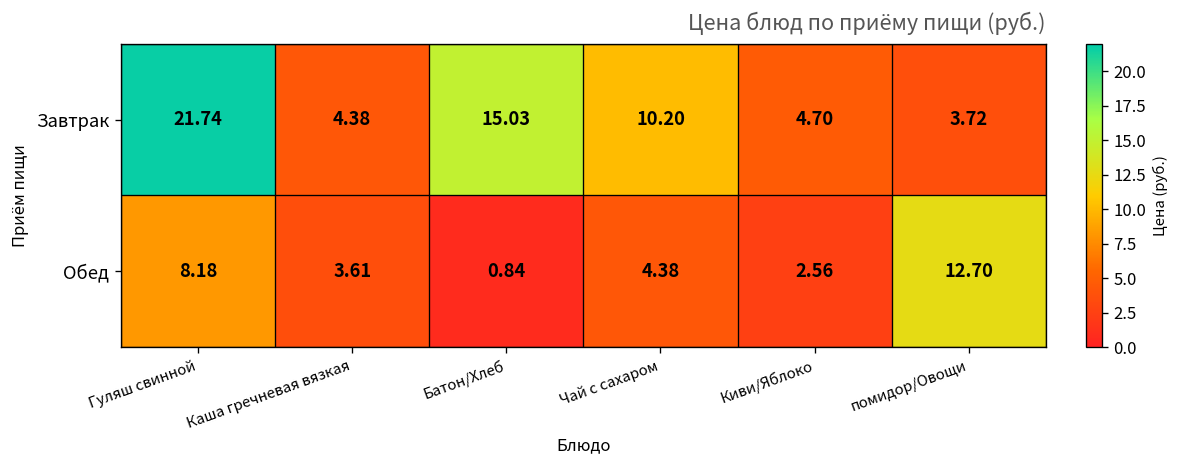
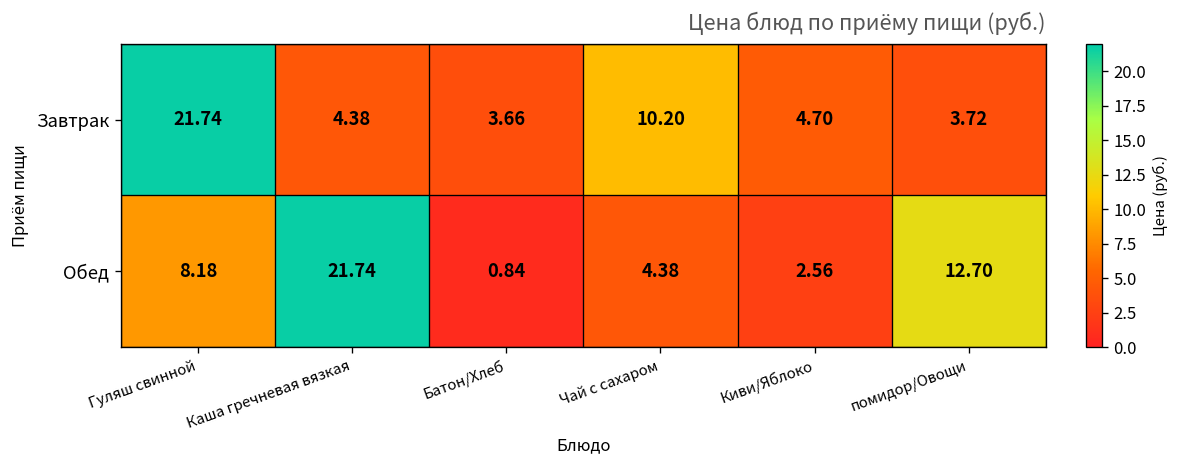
  {
    "Завтрак": {
      "Гуляш свинной": 21.74,
      "Каша гречневая вязкая": 4.38,
-     "Батон/Хлеб": 15.03,
+     "Батон/Хлеб": 3.66,
      "Чай с сахаром": 10.20,
      "Киви/Яблоко": 4.70,
      "помидор/Овощи": 3.72
    },
    "Обед": {
      "Гуляш свинной": 8.18,
-     "Каша гречневая вязкая": 3.61,
+     "Каша гречневая вязкая": 21.74,
      "Батон/Хлеб": 0.84,
      "Чай с сахаром": 4.38,
      "Киви/Яблоко": 2.56,
      "помидор/Овощи": 12.70
    }
  }
